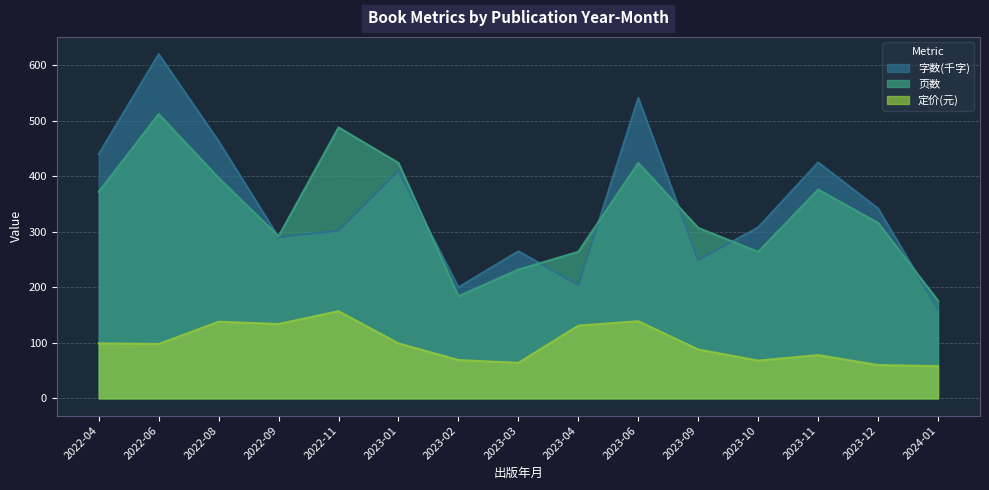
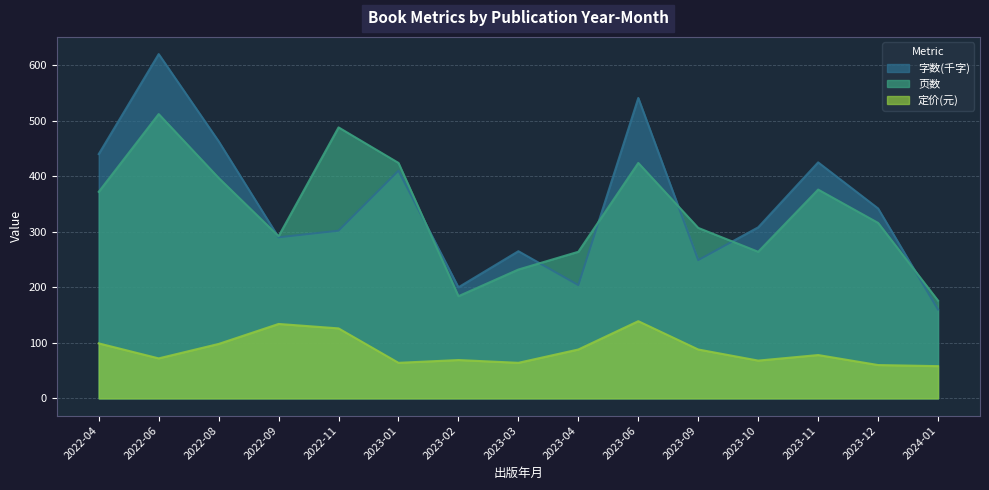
  {
    "定价(元)": {
      "2022-04": 100,
-     "2022-06": 100,
-     "2022-08": 140,
+     "2022-06": 70,
+     "2022-08": 100,
      "2022-09": 130,
-     "2022-11": 160,
-     "2023-01": 100,
+     "2022-11": 130,
+     "2023-01": 60,
      "2023-02": 70,
      "2023-03": 60,
-     "2023-04": 130,
+     "2023-04": 90,
      "2023-06": 140,
      "2023-09": 90,
      "2023-10": 70,
      "2023-11": 80,
      "2023-12": 60,
      "2024-01": 60
    }
  }
